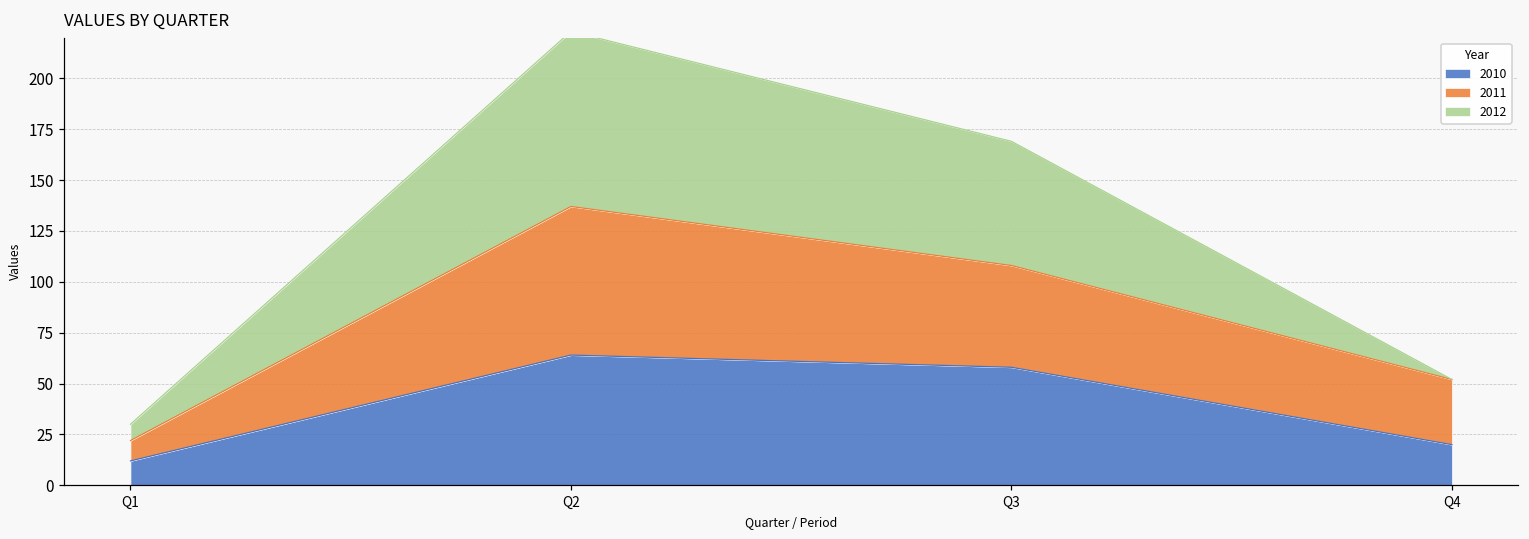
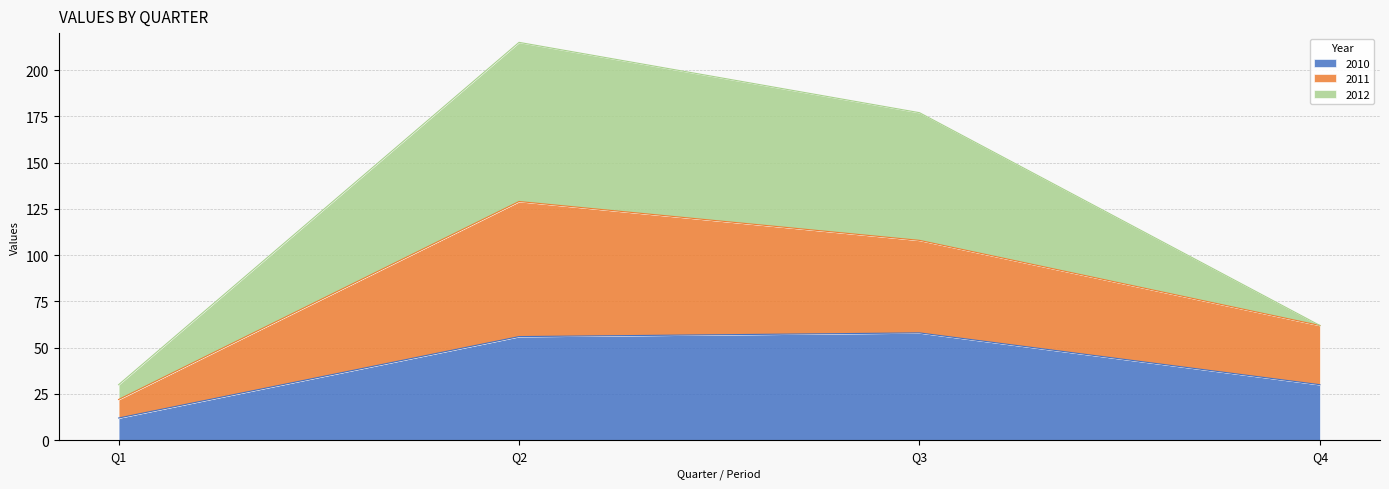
  {
    "2010": {
      "Q1": 12,
-     "Q2": 64,
+     "Q2": 56,
      "Q3": 58,
-     "Q4": 20
+     "Q4": 30
    },
    "2011": {
      "Q1": 10,
      "Q2": 73,
      "Q3": 50
    },
    "2012": {
      "Q1": 8,
-     "Q3": 61
+     "Q3": 69
    }
  }
